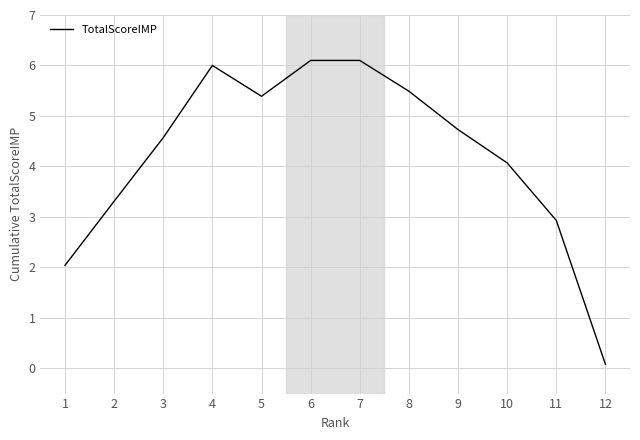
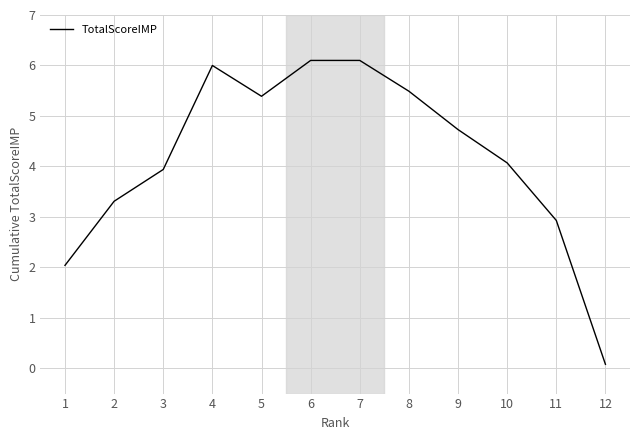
  {
    "1": 2.0,
    "2": 3.3,
-   "3": 4.6,
+   "3": 3.9,
    "4": 6.0,
    "5": 5.4,
    "6": 6.1,
    "7": 6.1,
    "8": 5.5,
    "9": 4.7,
    "10": 4.1,
    "11": 2.9,
    "12": 0.1
  }
